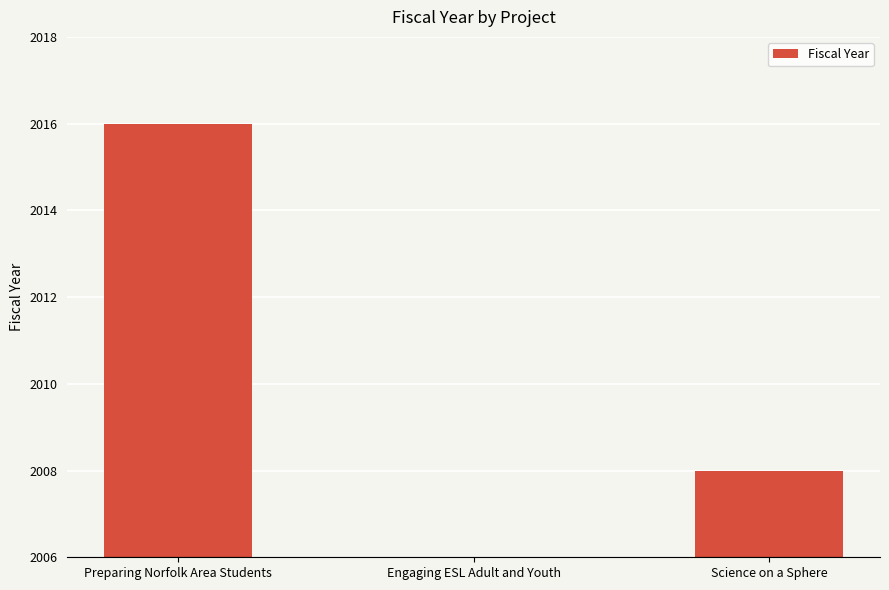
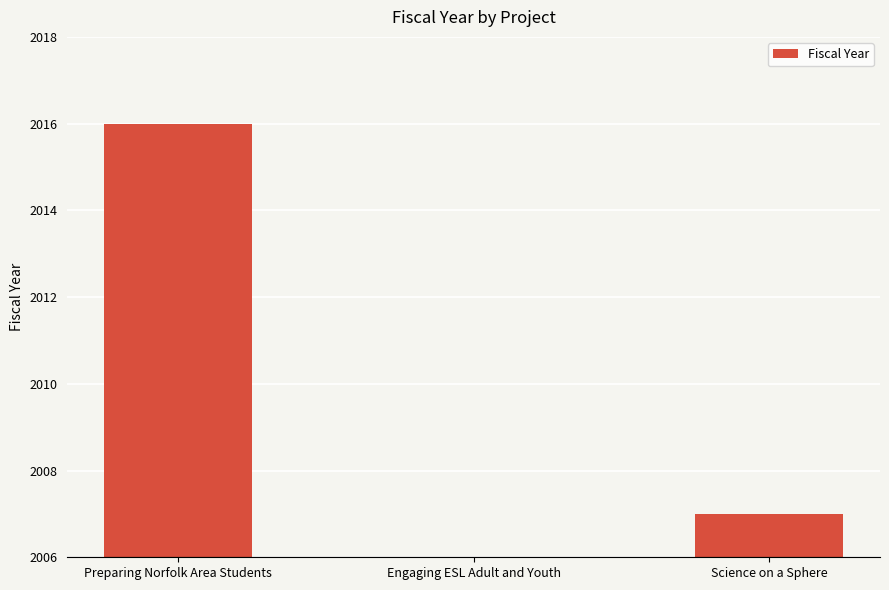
  {
    "Preparing Norfolk Area Students": 2016,
    "Engaging ESL Adult and Youth": 2006,
-   "Science on a Sphere": 2008
+   "Science on a Sphere": 2007
  }
